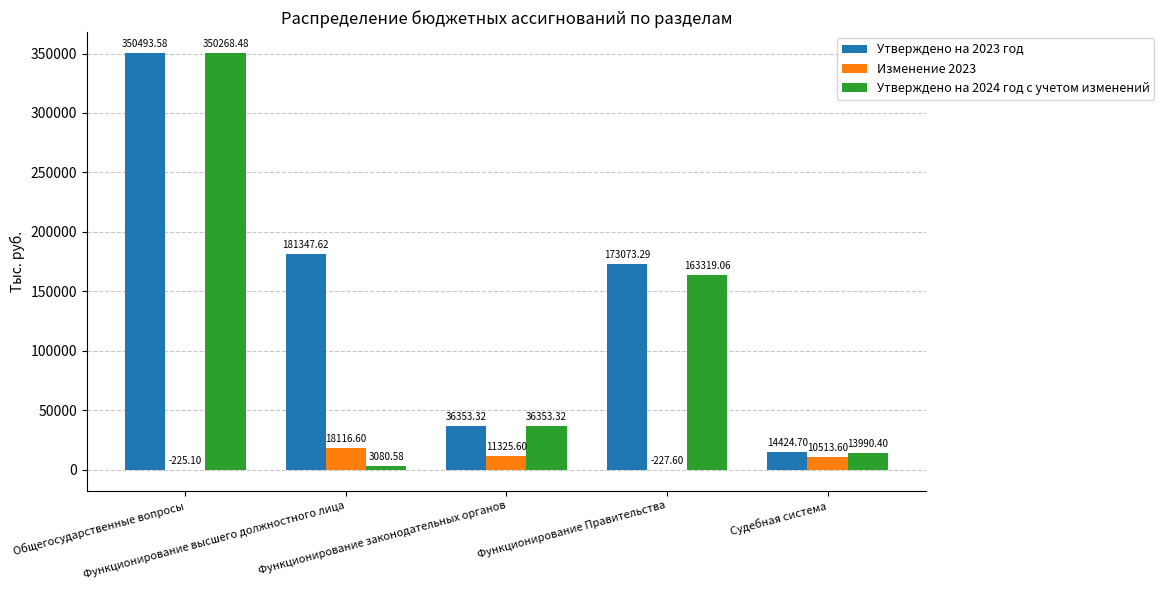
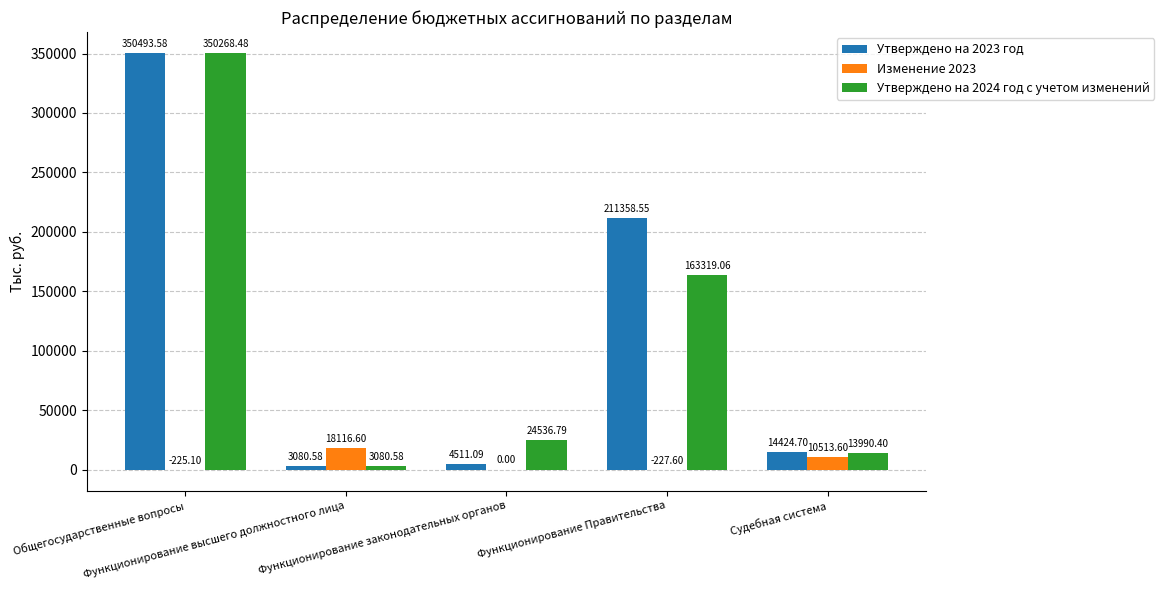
  {
    "Утверждено на 2023 год": {
      "Общегосударственные вопросы": 350493.58,
-     "Функционирование высшего должностного лица": 181347.62,
-     "Функционирование законодательных органов": 36353.32,
-     "Функционирование Правительства": 173073.29,
+     "Функционирование высшего должностного лица": 3080.58,
+     "Функционирование законодательных органов": 4511.09,
+     "Функционирование Правительства": 211358.55,
      "Судебная система": 14424.70
    },
    "Изменение 2023": {
      "Общегосударственные вопросы": -225.10,
      "Функционирование высшего должностного лица": 18116.60,
-     "Функционирование законодательных органов": 11325.60,
+     "Функционирование законодательных органов": 0.00,
      "Функционирование Правительства": -227.60,
      "Судебная система": 10513.60
    },
    "Утверждено на 2024 год с учетом изменений": {
      "Общегосударственные вопросы": 350268.48,
      "Функционирование высшего должностного лица": 3080.58,
-     "Функционирование законодательных органов": 36353.32,
+     "Функционирование законодательных органов": 24536.79,
      "Функционирование Правительства": 163319.06,
      "Судебная система": 13990.40
    }
  }
